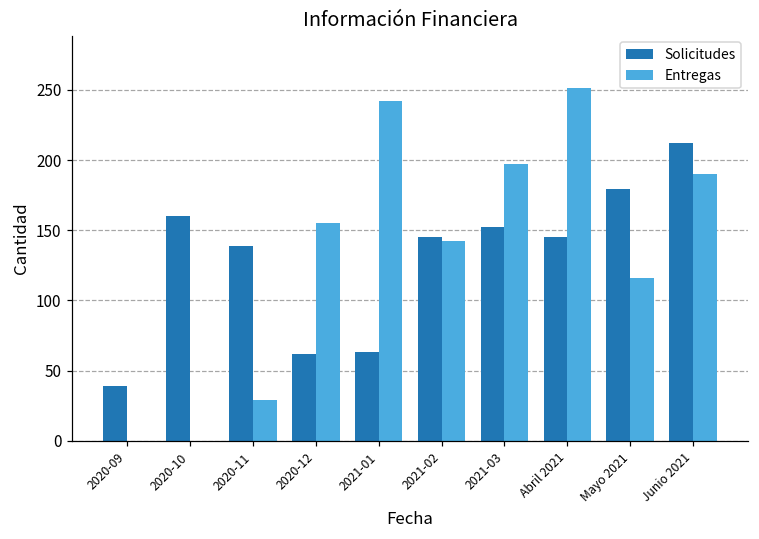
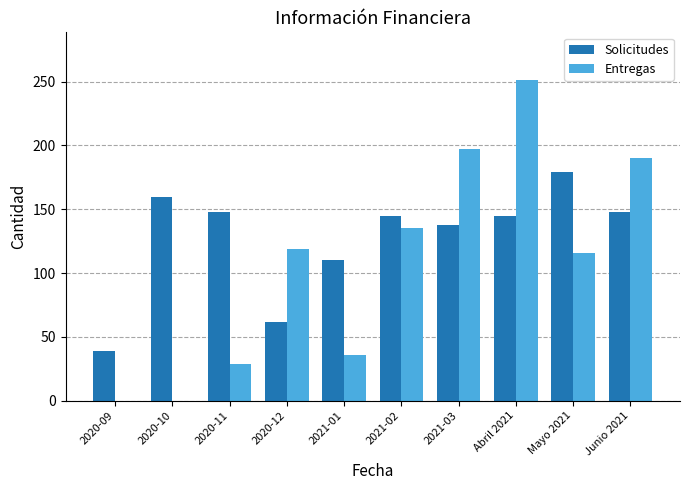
  {
    "Solicitudes": {
      "2020-09": 39,
      "2020-10": 160,
-     "2020-11": 139,
+     "2020-11": 148,
      "2020-12": 62,
-     "2021-01": 63,
+     "2021-01": 110,
      "2021-02": 145,
-     "2021-03": 152,
+     "2021-03": 138,
      "Abril 2021": 145,
      "Mayo 2021": 179,
-     "Junio 2021": 212
+     "Junio 2021": 148
    },
    "Entregas": {
      "2020-09": 0,
      "2020-10": 0,
      "2020-11": 29,
-     "2020-12": 155,
-     "2021-01": 242,
-     "2021-02": 142,
+     "2020-12": 119,
+     "2021-01": 36,
+     "2021-02": 135,
      "2021-03": 197,
      "Abril 2021": 251,
      "Mayo 2021": 116,
      "Junio 2021": 190
    }
  }
